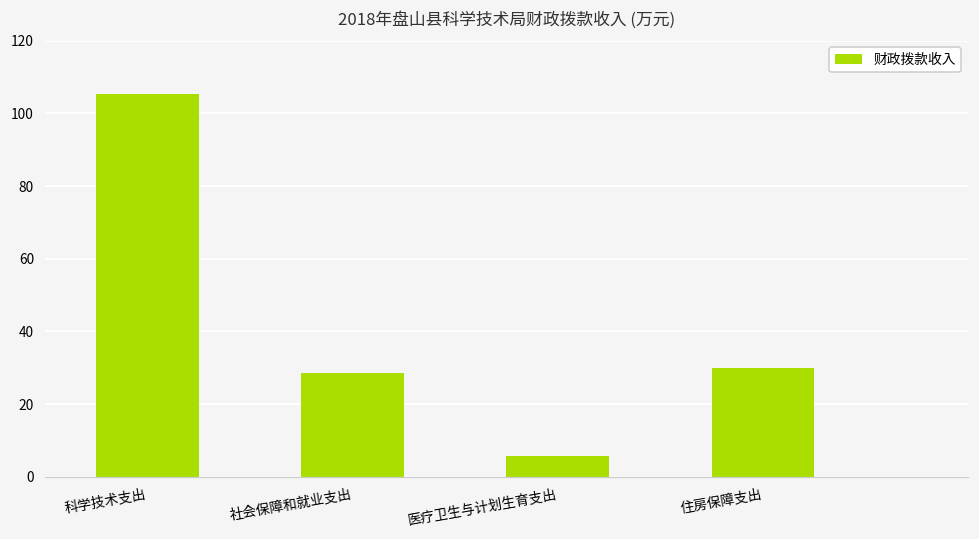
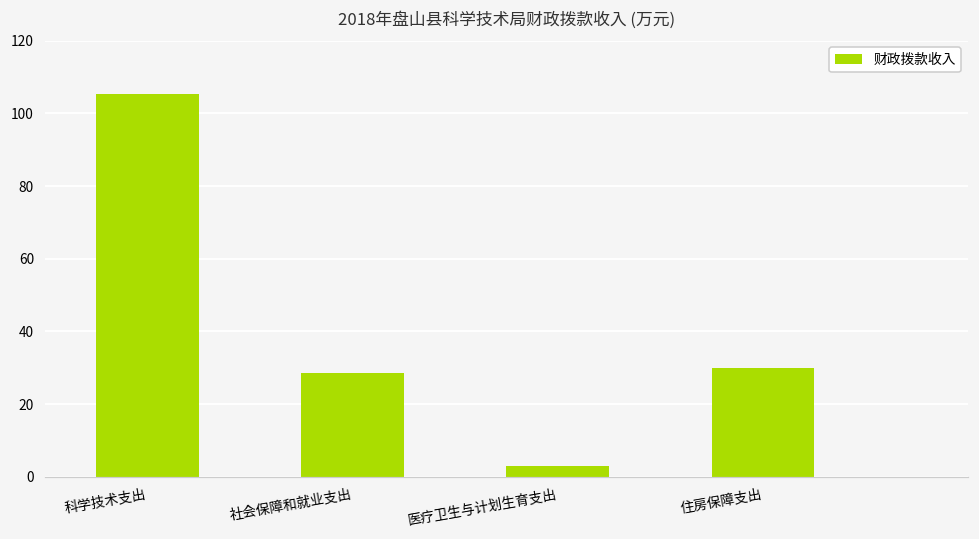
  {
    "科学技术支出": 105,
    "社会保障和就业支出": 29,
-   "医疗卫生与计划生育支出": 6,
+   "医疗卫生与计划生育支出": 3,
    "住房保障支出": 30
  }
